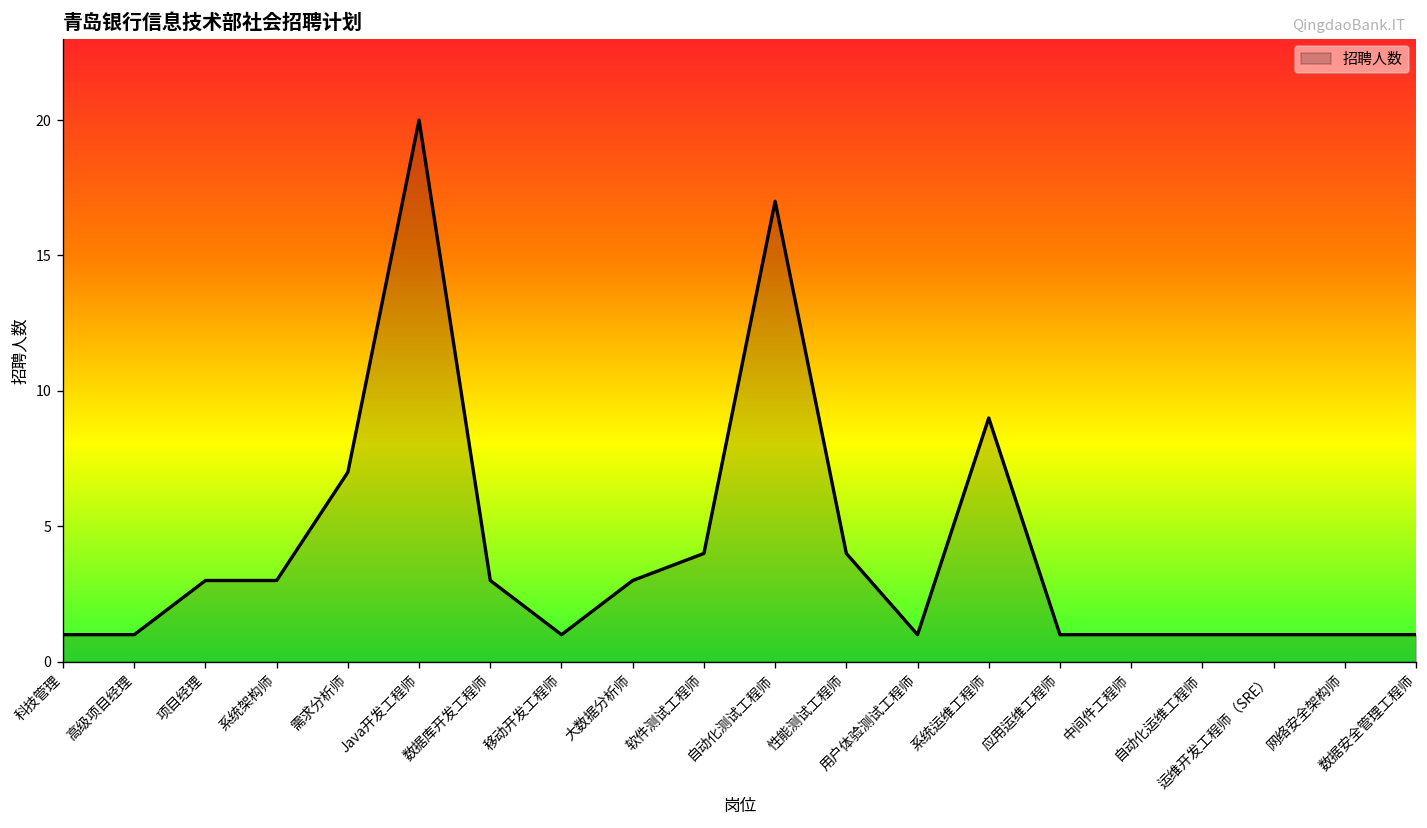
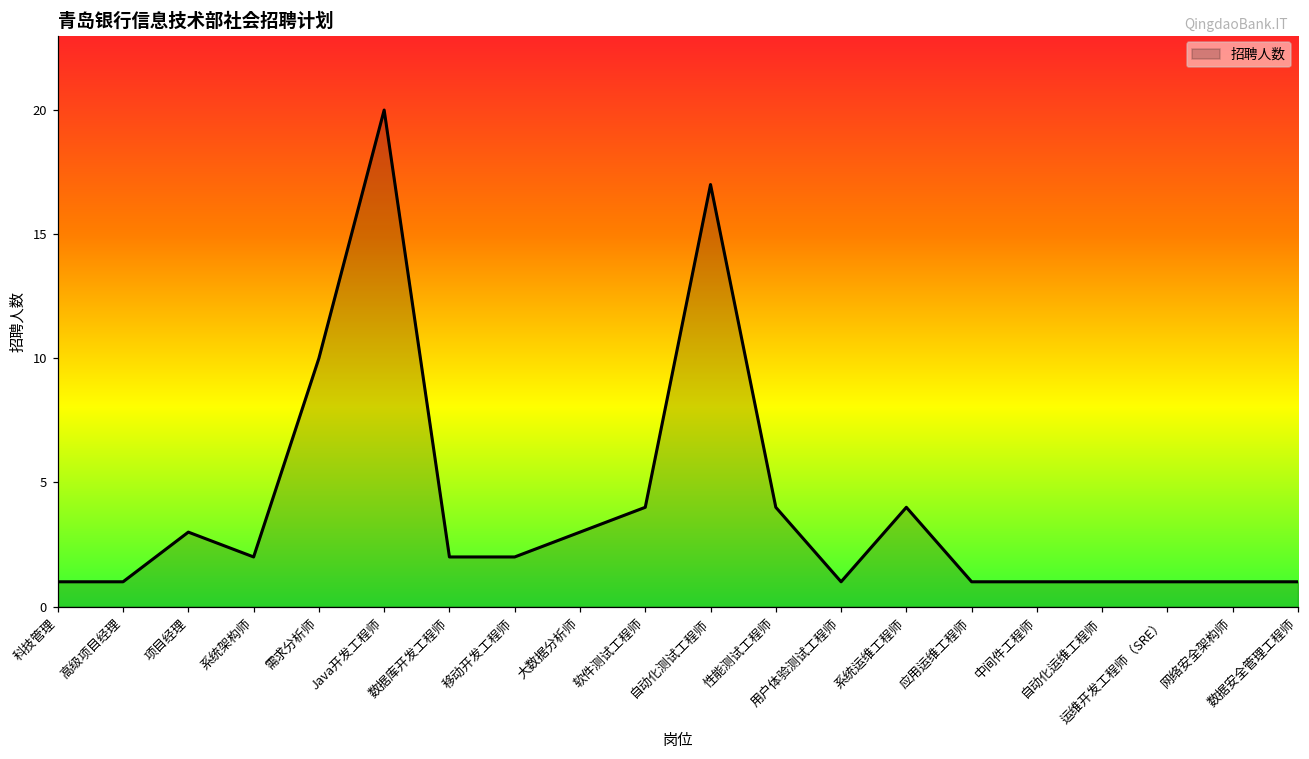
  {
    "科技管理": 1,
    "高级项目经理": 1,
    "项目经理": 3,
-   "系统架构师": 3,
-   "需求分析师": 7,
+   "系统架构师": 2,
+   "需求分析师": 10,
    "Java开发工程师": 20,
-   "数据库开发工程师": 3,
-   "移动开发工程师": 1,
+   "数据库开发工程师": 2,
+   "移动开发工程师": 2,
    "大数据分析师": 3,
    "软件测试工程师": 4,
    "自动化测试工程师": 17,
    "性能测试工程师": 4,
    "用户体验测试工程师": 1,
-   "系统运维工程师": 9,
+   "系统运维工程师": 4,
    "应用运维工程师": 1,
    "中间件工程师": 1,
    "自动化运维工程师": 1,
    "运维开发工程师（SRE）": 1,
    "网络安全架构师": 1,
    "数据安全管理工程师": 1
  }
